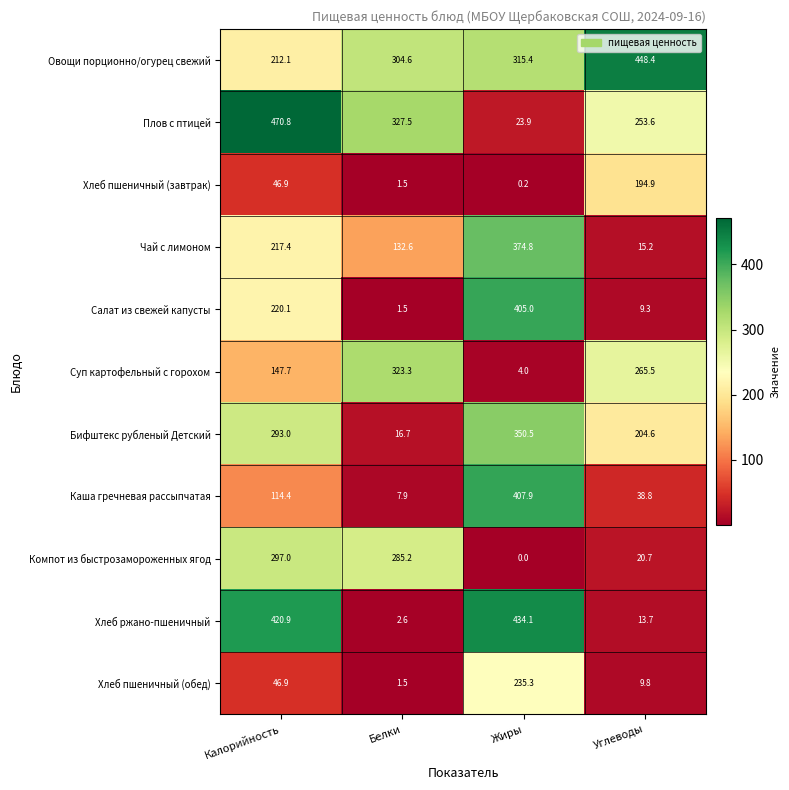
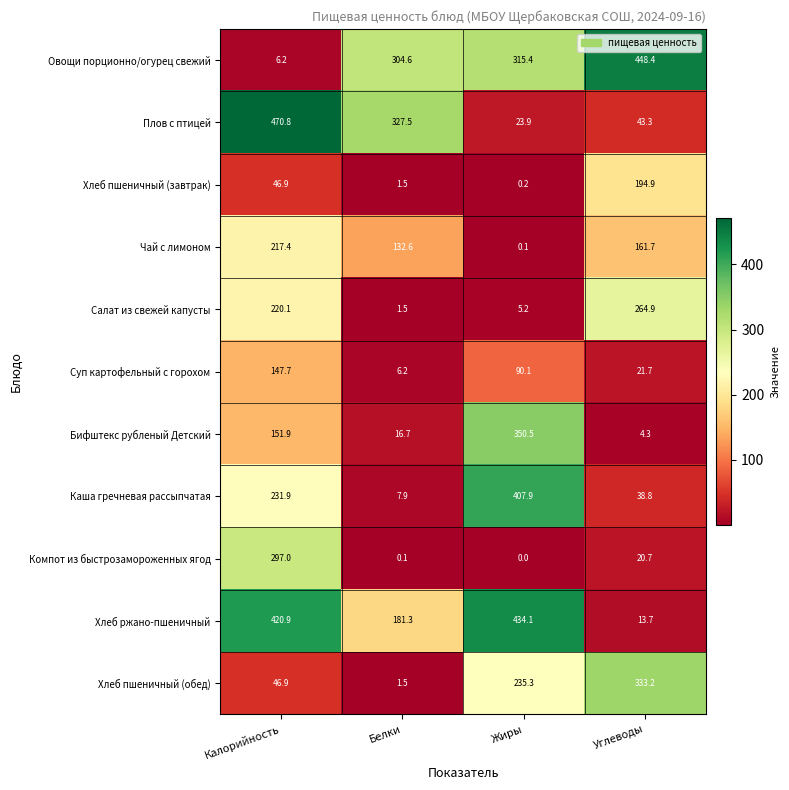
  {
    "Овощи порционно/огурец свежий": {
-     "Калорийность": 212.1,
+     "Калорийность": 6.2,
      "Белки": 304.6,
      "Жиры": 315.4,
      "Углеводы": 448.4
    },
    "Плов с птицей": {
      "Калорийность": 470.8,
      "Белки": 327.5,
      "Жиры": 23.9,
-     "Углеводы": 253.6
+     "Углеводы": 43.3
    },
    "Хлеб пшеничный (завтрак)": {
      "Калорийность": 46.9,
      "Белки": 1.5,
      "Жиры": 0.2,
      "Углеводы": 194.9
    },
    "Чай с лимоном": {
      "Калорийность": 217.4,
      "Белки": 132.6,
-     "Жиры": 374.8,
-     "Углеводы": 15.2
+     "Жиры": 0.1,
+     "Углеводы": 161.7
    },
    "Салат из свежей капусты": {
      "Калорийность": 220.1,
      "Белки": 1.5,
-     "Жиры": 405.0,
-     "Углеводы": 9.3
+     "Жиры": 5.2,
+     "Углеводы": 264.9
    },
    "Суп картофельный с горохом": {
      "Калорийность": 147.7,
-     "Белки": 323.3,
-     "Жиры": 4.0,
-     "Углеводы": 265.5
+     "Белки": 6.2,
+     "Жиры": 90.1,
+     "Углеводы": 21.7
    },
    "Бифштекс рубленый Детский": {
-     "Калорийность": 293.0,
+     "Калорийность": 151.9,
      "Белки": 16.7,
      "Жиры": 350.5,
-     "Углеводы": 204.6
+     "Углеводы": 4.3
    },
    "Каша гречневая рассыпчатая": {
-     "Калорийность": 114.4,
+     "Калорийность": 231.9,
      "Белки": 7.9,
      "Жиры": 407.9,
      "Углеводы": 38.8
    },
    "Компот из быстрозамороженных ягод": {
      "Калорийность": 297.0,
-     "Белки": 285.2,
+     "Белки": 0.1,
      "Жиры": 0.0,
      "Углеводы": 20.7
    },
    "Хлеб ржано-пшеничный": {
      "Калорийность": 420.9,
-     "Белки": 2.6,
+     "Белки": 181.3,
      "Жиры": 434.1,
      "Углеводы": 13.7
    },
    "Хлеб пшеничный (обед)": {
      "Калорийность": 46.9,
      "Белки": 1.5,
      "Жиры": 235.3,
-     "Углеводы": 9.8
+     "Углеводы": 333.2
    }
  }
